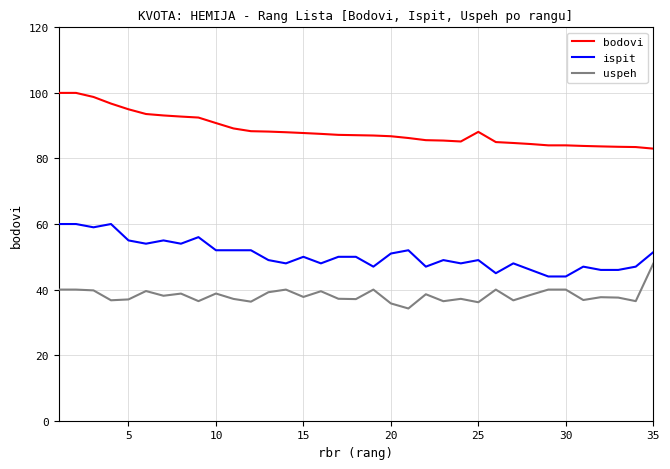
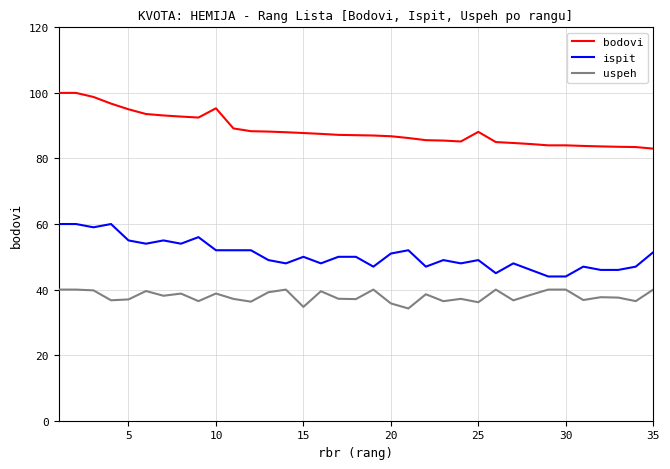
  {
    "bodovi": {
      "5": 95,
-     "10": 91,
+     "10": 95,
      "15": 88,
      "20": 87,
      "25": 88,
      "30": 84,
      "35": 83
    },
    "ispit": {
      "5": 55,
      "10": 52,
      "15": 50,
      "20": 51,
      "25": 49,
      "30": 44,
      "35": 51
    },
    "uspeh": {
      "5": 37,
      "10": 39,
-     "15": 38,
+     "15": 35,
      "20": 36,
      "25": 36,
      "30": 40,
-     "35": 48
+     "35": 40
    }
  }
